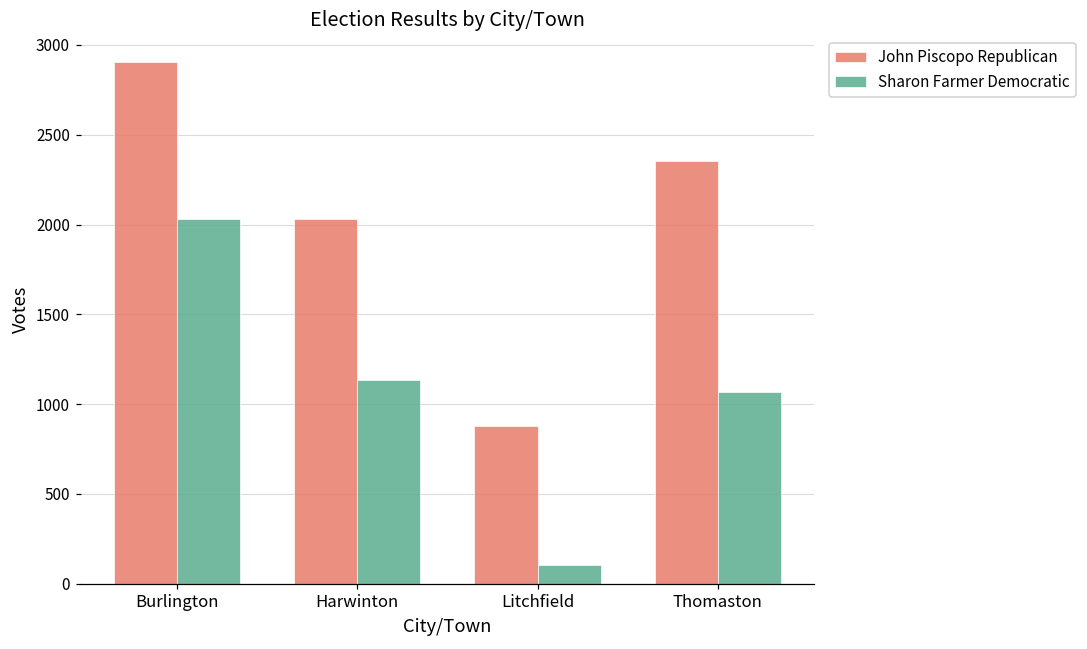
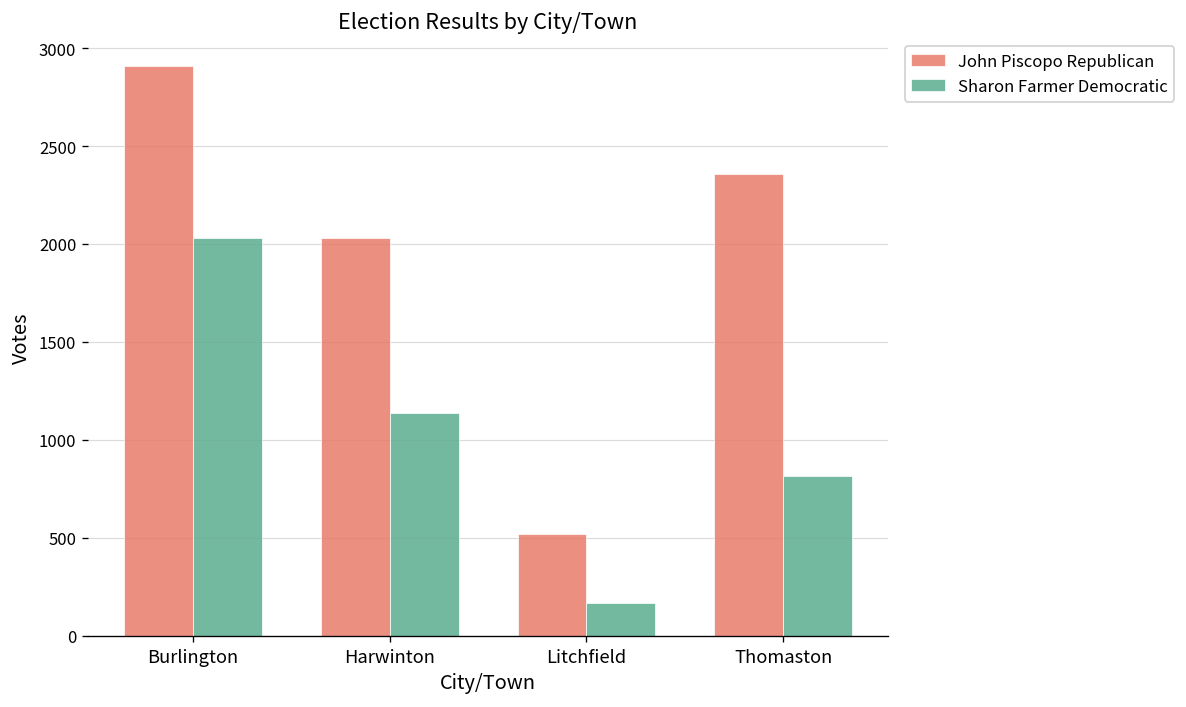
  {
    "John Piscopo Republican": {
      "Burlington": 2910,
      "Harwinton": 2030,
-     "Litchfield": 880,
+     "Litchfield": 520,
      "Thomaston": 2360
    },
    "Sharon Farmer Democratic": {
      "Burlington": 2030,
      "Harwinton": 1140,
-     "Litchfield": 100,
-     "Thomaston": 1070
+     "Litchfield": 170,
+     "Thomaston": 820
    }
  }
